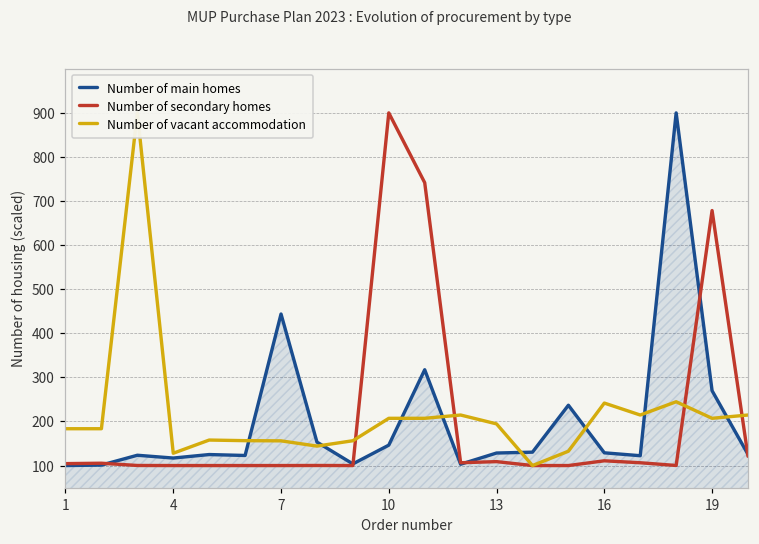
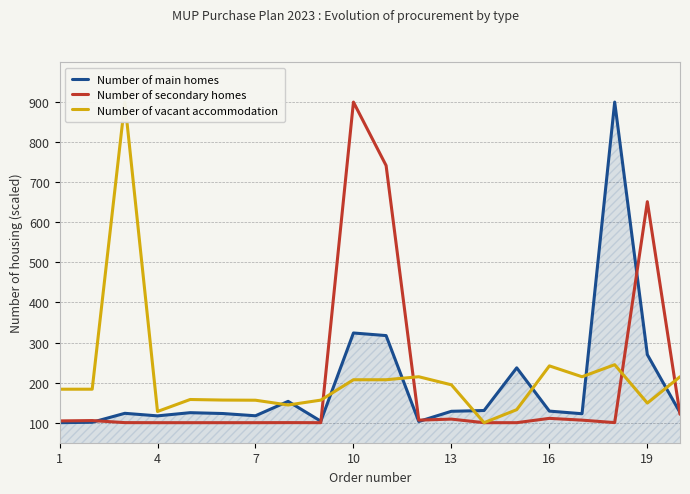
  {
    "Number of main homes": {
      "4": 120,
-     "7": 440,
-     "10": 150,
+     "7": 120,
+     "10": 320,
      "13": 130,
      "16": 130,
      "19": 270
    },
    "Number of secondary homes": {
      "4": 100,
      "7": 100,
      "10": 900,
      "13": 110,
      "16": 110,
-     "19": 680
+     "19": 650
    },
    "Number of vacant accommodation": {
      "1": 180,
      "4": 130,
      "7": 160,
      "10": 210,
      "13": 190,
      "16": 240,
-     "19": 210
+     "19": 150
    }
  }
